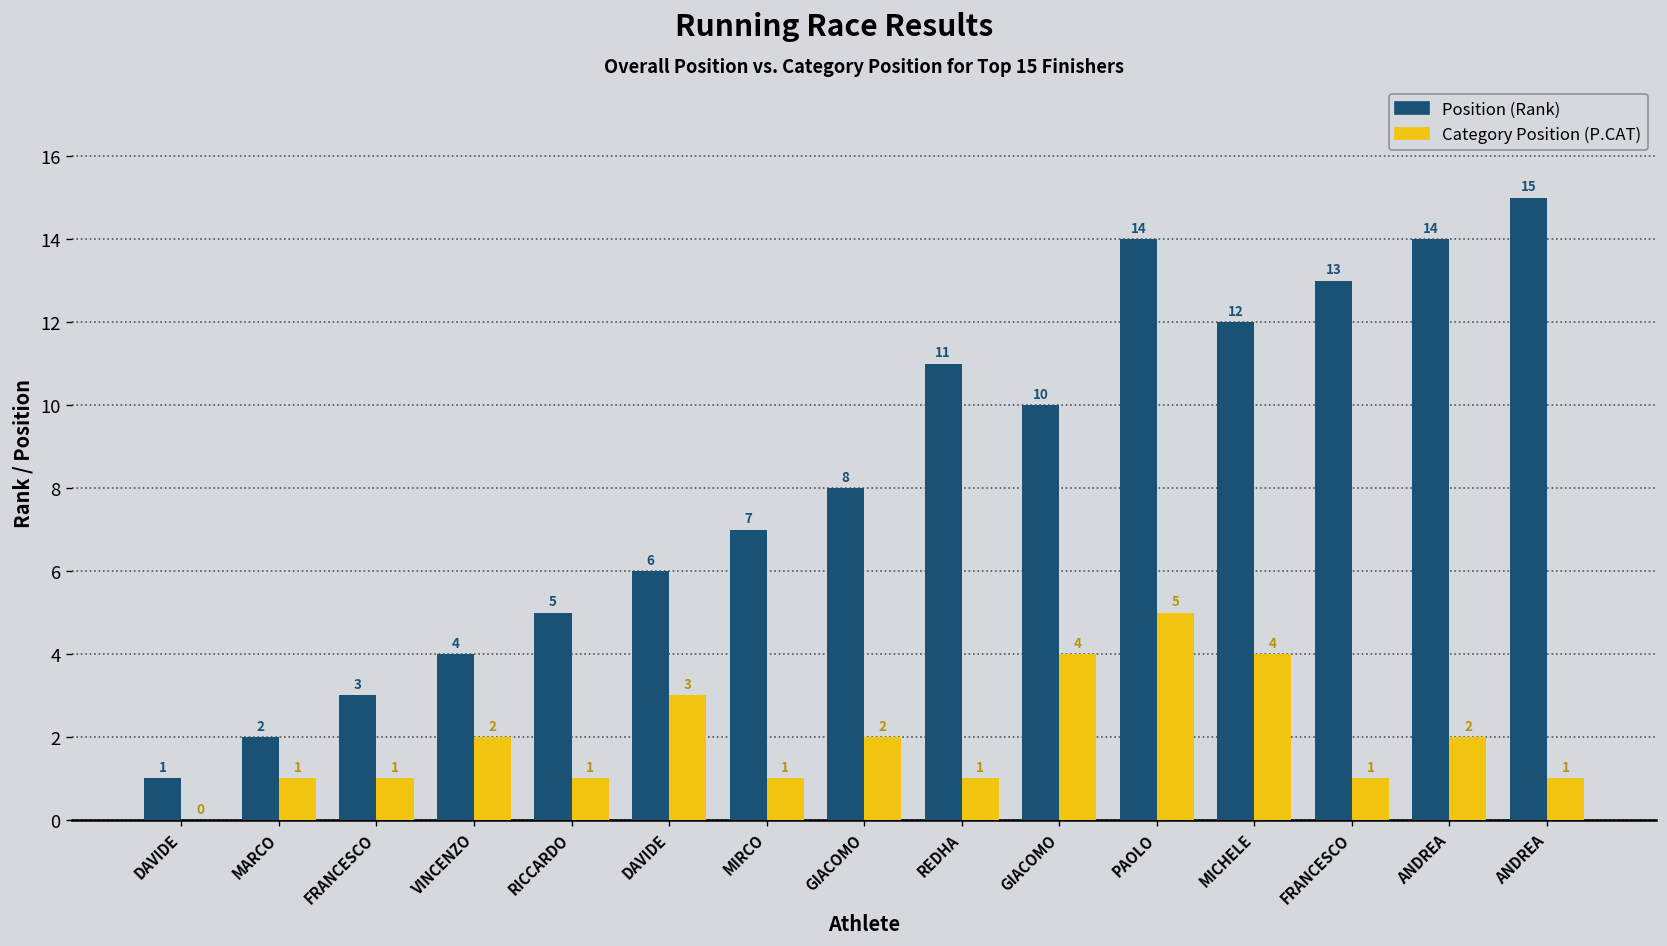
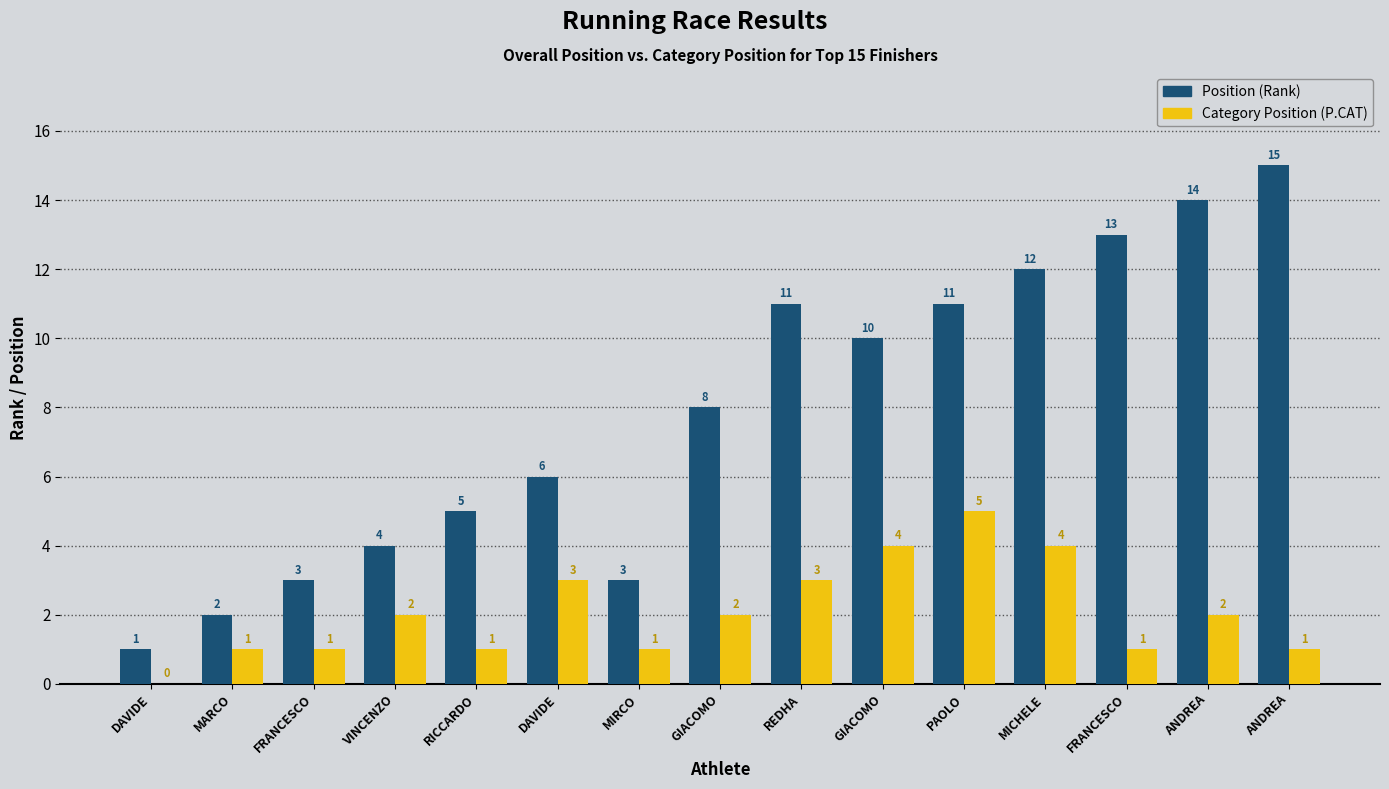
  {
    "Position (Rank)": {
      "MARCO": 2,
      "VINCENZO": 4,
      "RICCARDO": 5,
-     "MIRCO": 7,
+     "MIRCO": 3,
      "REDHA": 11,
-     "PAOLO": 14,
+     "PAOLO": 11,
      "MICHELE": 12
    },
    "Category Position (P.CAT)": {
      "MARCO": 1,
      "VINCENZO": 2,
      "RICCARDO": 1,
      "MIRCO": 1,
-     "REDHA": 1,
+     "REDHA": 3,
      "PAOLO": 5,
      "MICHELE": 4
    }
  }
